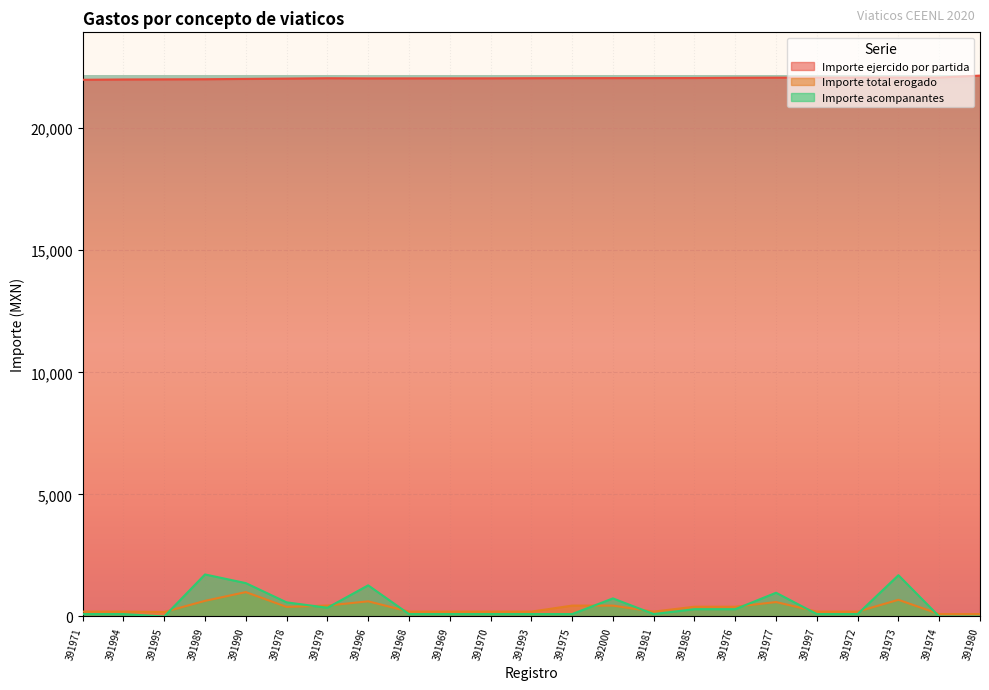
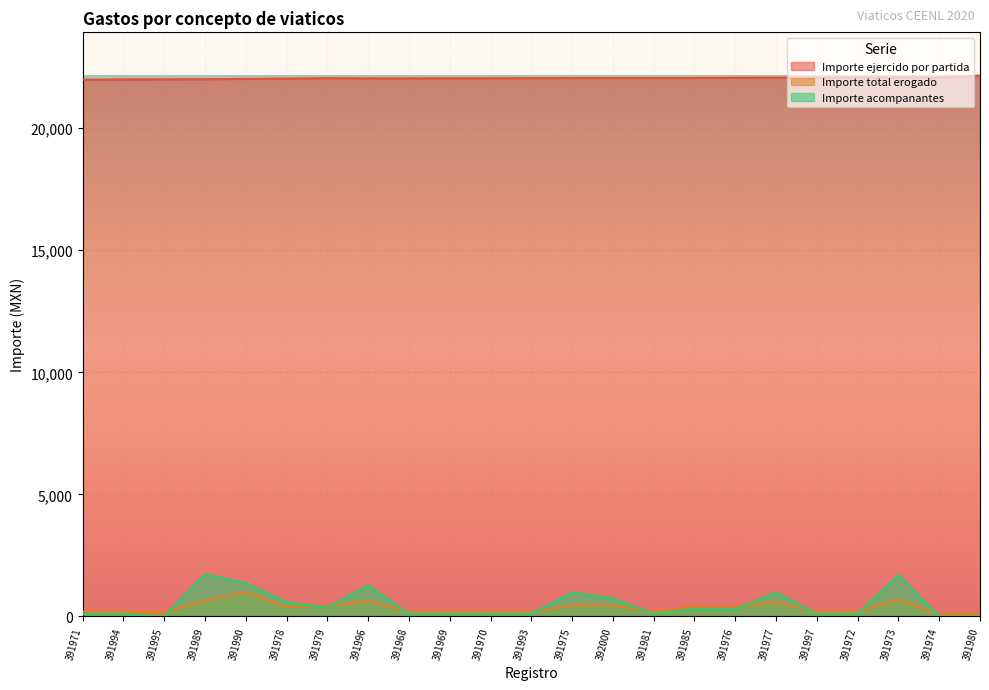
  {
    "Importe acompanantes": {
      "391995": "0",
      "391989": "1,700",
      "391990": "1,400",
      "391978": "600",
      "391996": "1,300",
-     "391975": "100",
+     "391975": "1,000",
      "392000": "700",
      "391977": "1,000",
      "391973": "1,700"
    }
  }
